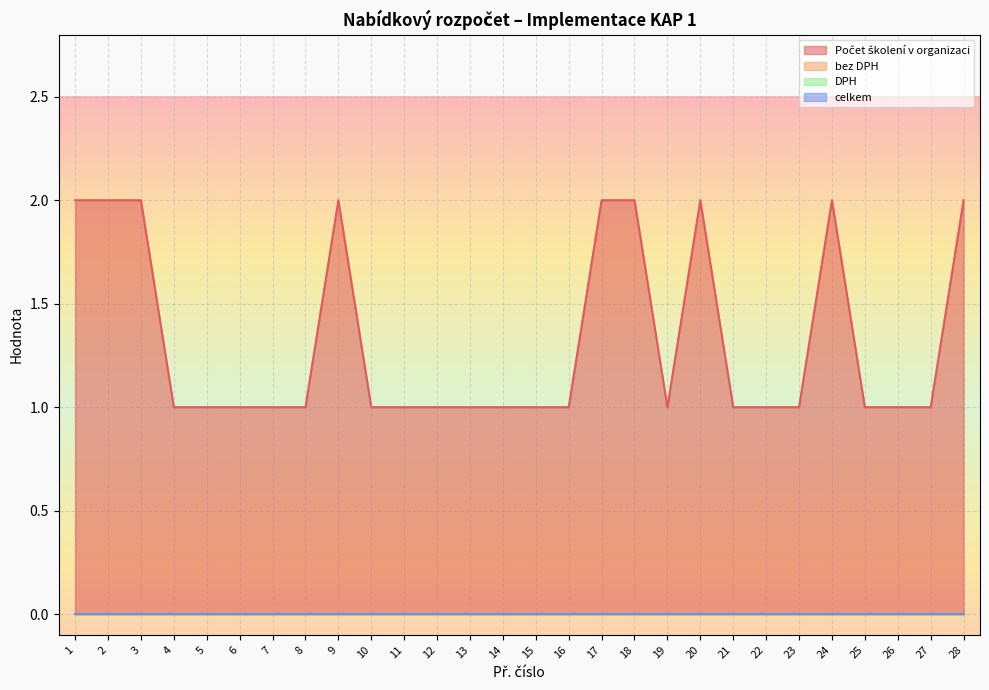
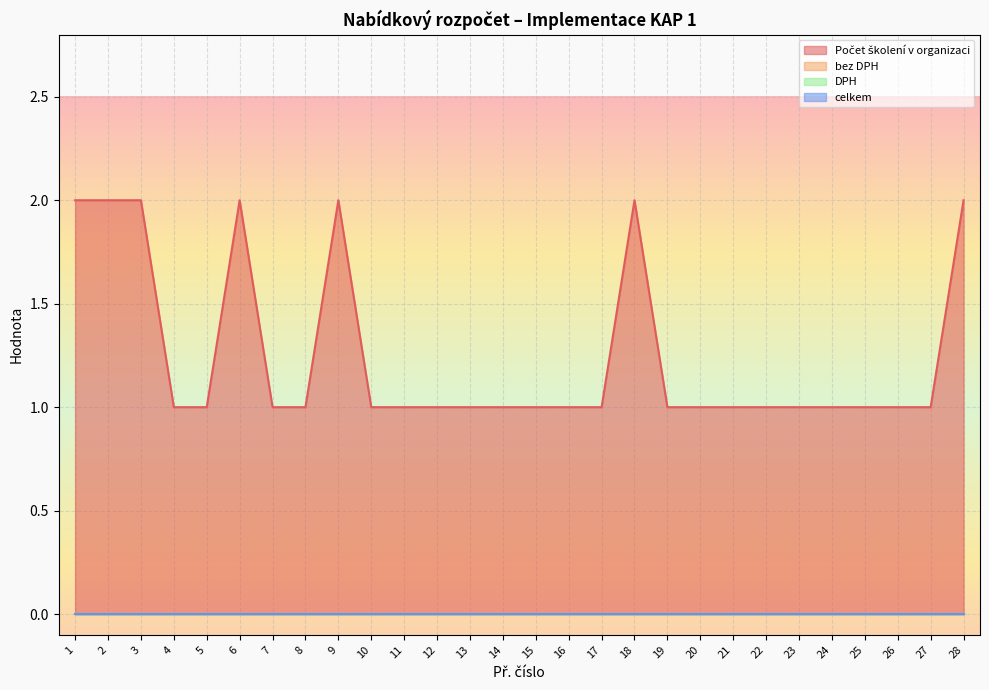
  {
    "Počet školení v organizaci": {
      "1": 2,
      "2": 2,
      "3": 2,
      "4": 1,
      "5": 1,
-     "6": 1,
+     "6": 2,
      "7": 1,
      "8": 1,
      "9": 2,
      "10": 1,
      "11": 1,
      "12": 1,
      "13": 1,
      "14": 1,
      "15": 1,
      "16": 1,
-     "17": 2,
+     "17": 1,
      "18": 2,
      "19": 1,
-     "20": 2,
+     "20": 1,
      "21": 1,
      "22": 1,
      "23": 1,
-     "24": 2,
+     "24": 1,
      "25": 1,
      "26": 1,
      "27": 1,
      "28": 2
    },
    "celkem": {
      "1": 0,
      "2": 0,
      "3": 0,
      "4": 0,
      "5": 0,
      "6": 0,
      "7": 0,
      "8": 0,
      "9": 0,
      "10": 0,
      "11": 0,
      "12": 0,
      "13": 0,
      "14": 0,
      "15": 0,
      "16": 0,
      "17": 0,
      "18": 0,
      "19": 0,
      "20": 0,
      "21": 0,
      "22": 0,
      "23": 0,
      "24": 0,
      "25": 0,
      "26": 0,
      "27": 0,
      "28": 0
    }
  }
